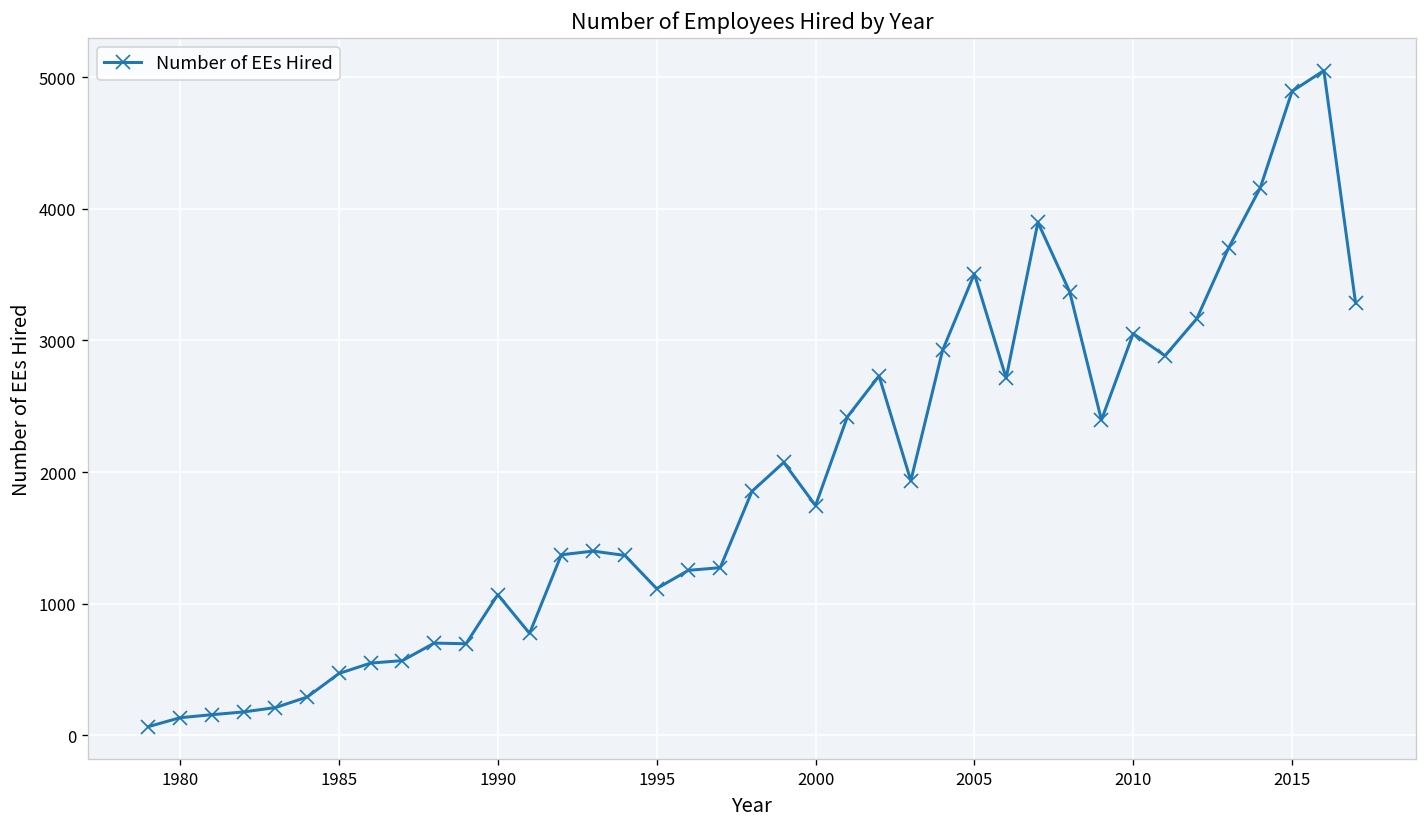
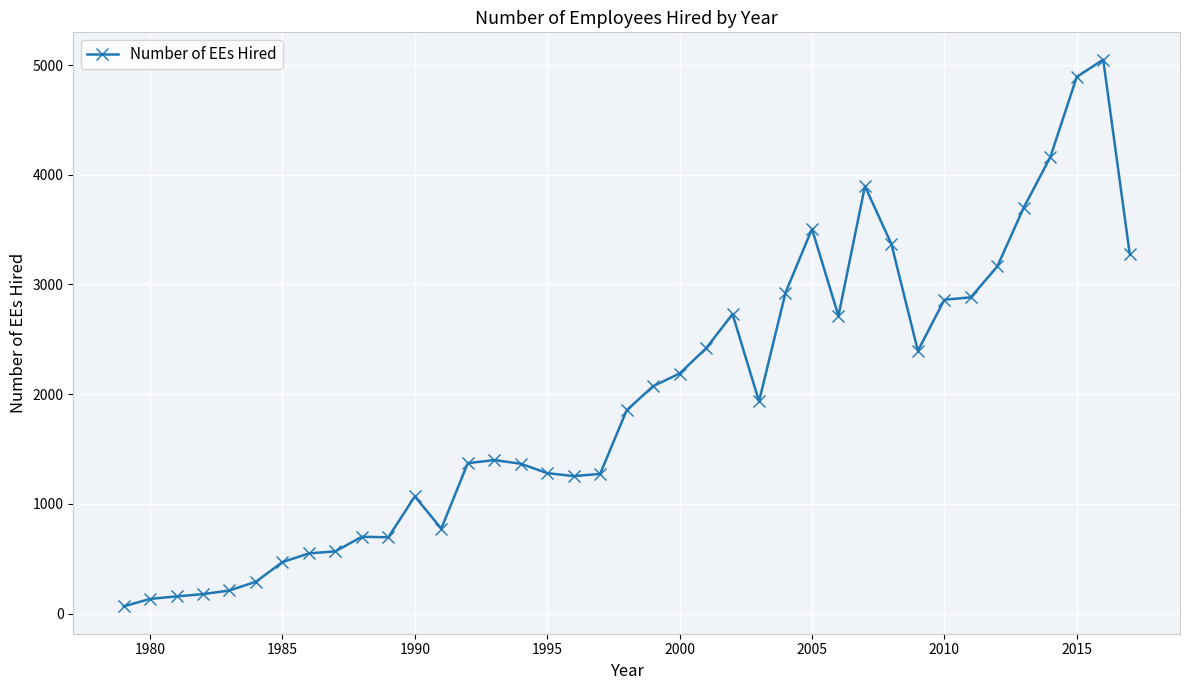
  {
    "1980": 130,
    "1985": 470,
    "1990": 1070,
-   "1995": 1110,
-   "2000": 1750,
+   "1995": 1280,
+   "2000": 2190,
    "2005": 3510,
-   "2010": 3050,
+   "2010": 2860,
    "2015": 4890
  }
